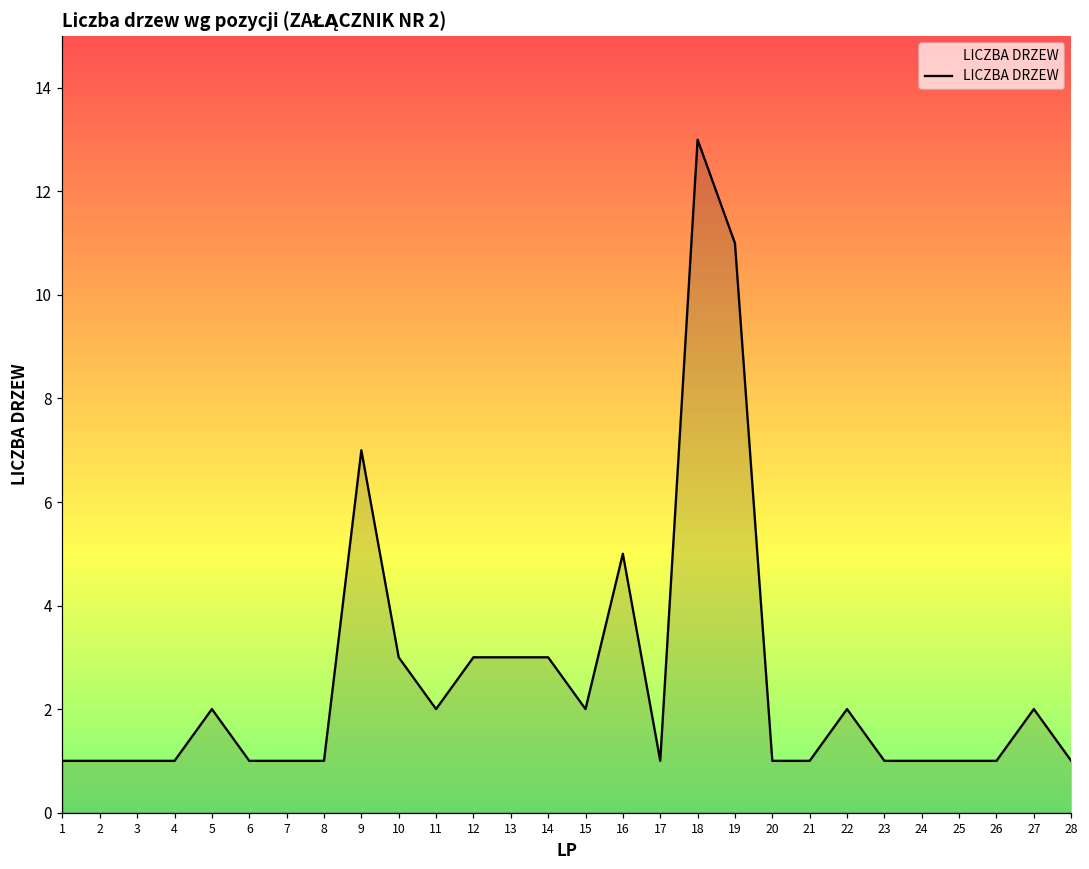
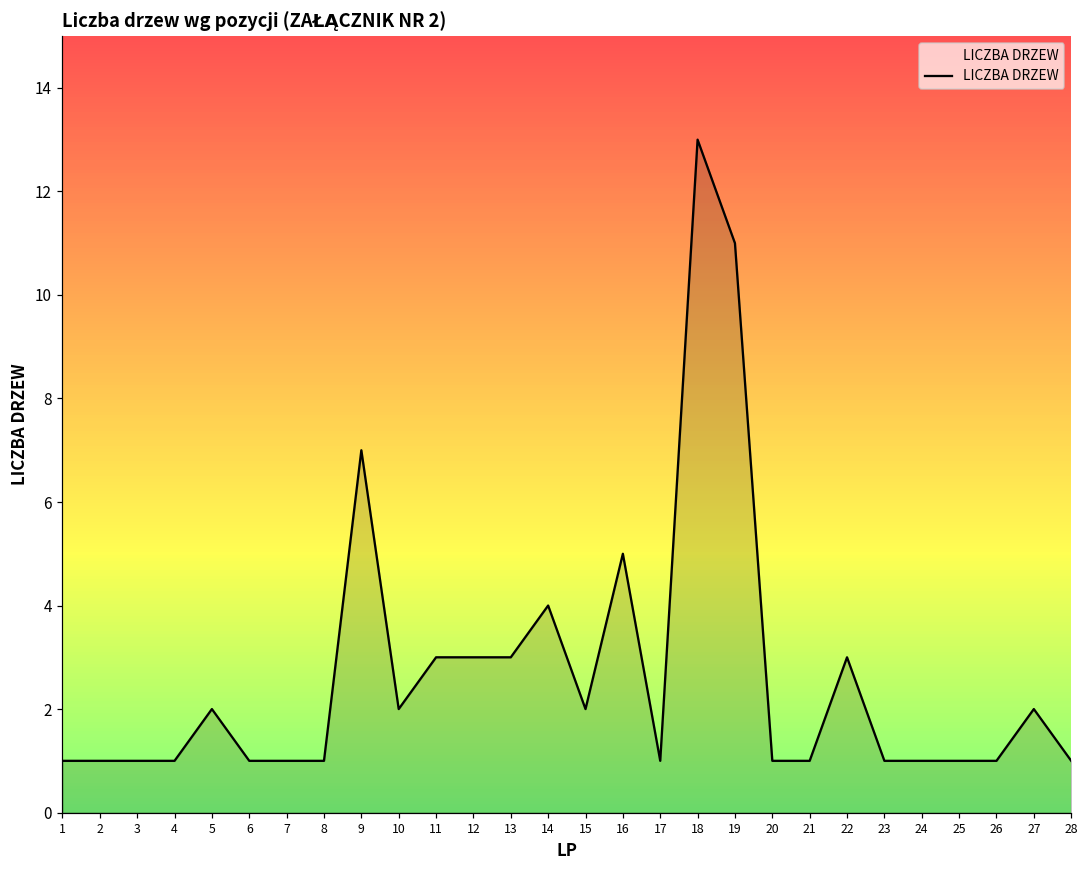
  {
    "1": 1,
    "2": 1,
    "3": 1,
    "4": 1,
    "5": 2,
    "6": 1,
    "7": 1,
    "8": 1,
    "9": 7,
-   "10": 3,
-   "11": 2,
+   "10": 2,
+   "11": 3,
    "12": 3,
    "13": 3,
-   "14": 3,
+   "14": 4,
    "15": 2,
    "16": 5,
    "17": 1,
    "18": 13,
    "19": 11,
    "20": 1,
    "21": 1,
-   "22": 2,
+   "22": 3,
    "23": 1,
    "24": 1,
    "25": 1,
    "26": 1,
    "27": 2,
    "28": 1
  }
